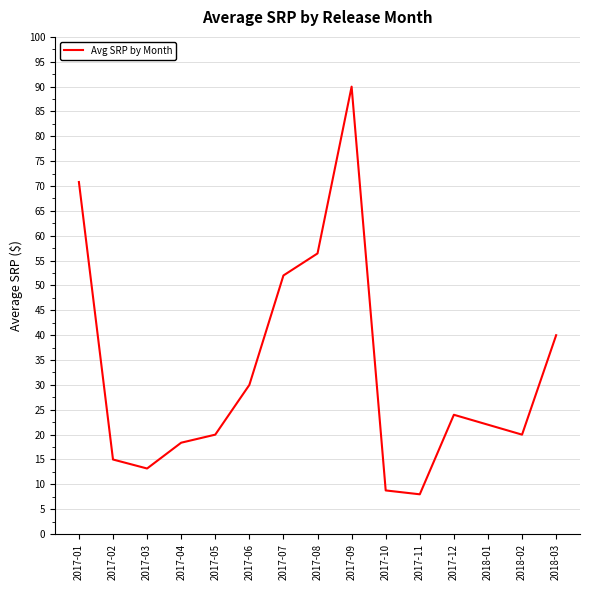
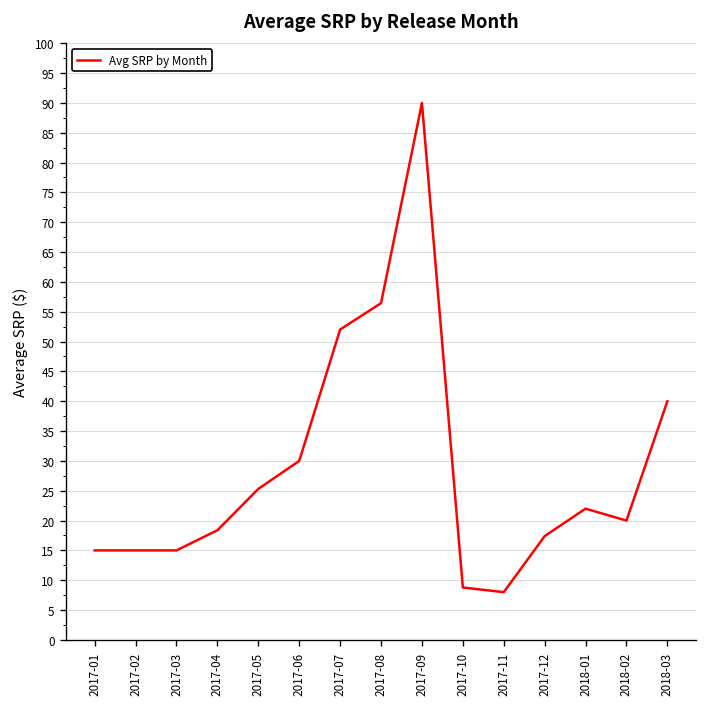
  {
-   "2017-01": 71,
+   "2017-01": 15,
    "2017-02": 15,
-   "2017-03": 13,
+   "2017-03": 15,
    "2017-04": 18,
-   "2017-05": 20,
+   "2017-05": 25,
    "2017-06": 30,
    "2017-07": 52,
    "2017-08": 56,
    "2017-09": 90,
    "2017-10": 9,
    "2017-11": 8,
-   "2017-12": 24,
+   "2017-12": 17,
    "2018-01": 22,
    "2018-02": 20,
    "2018-03": 40
  }
